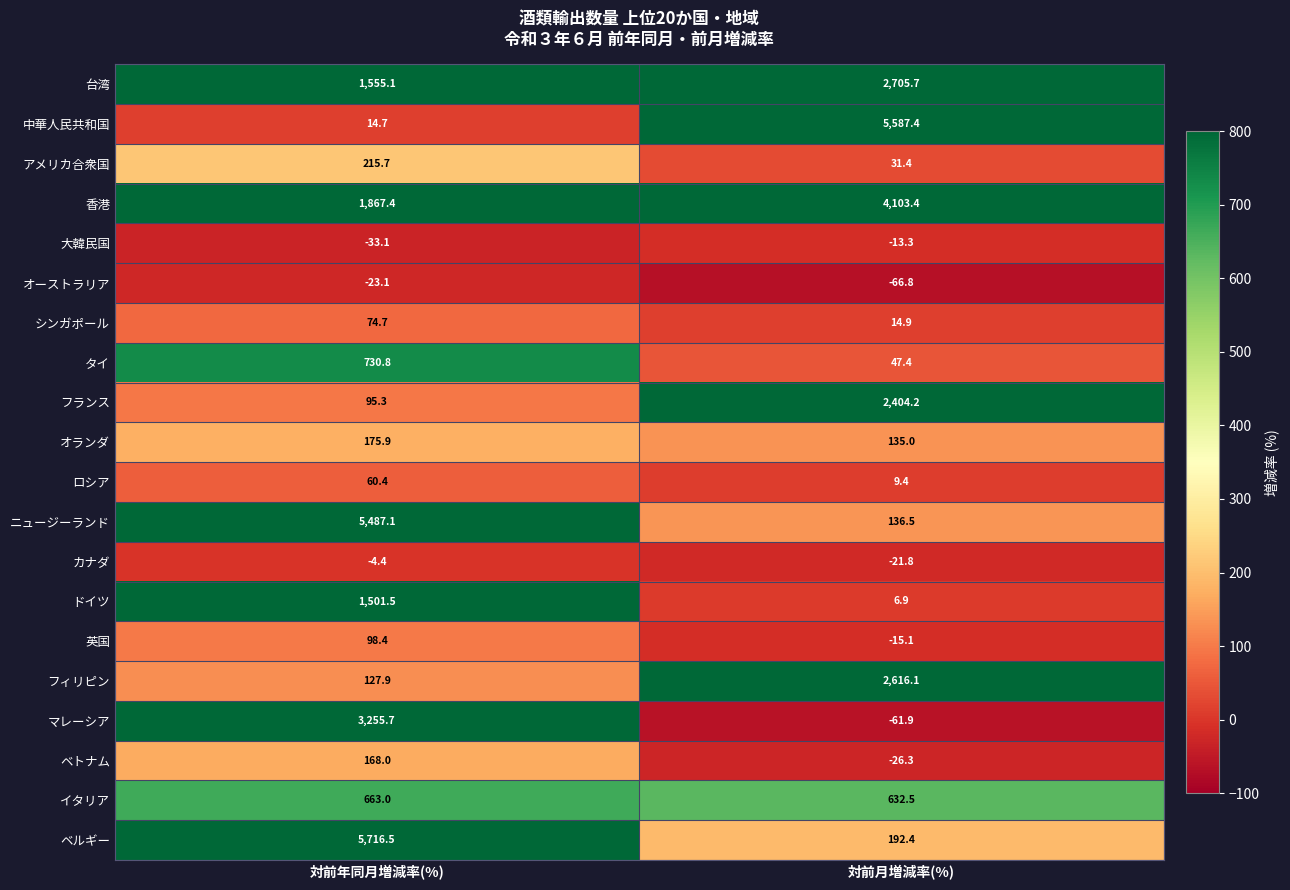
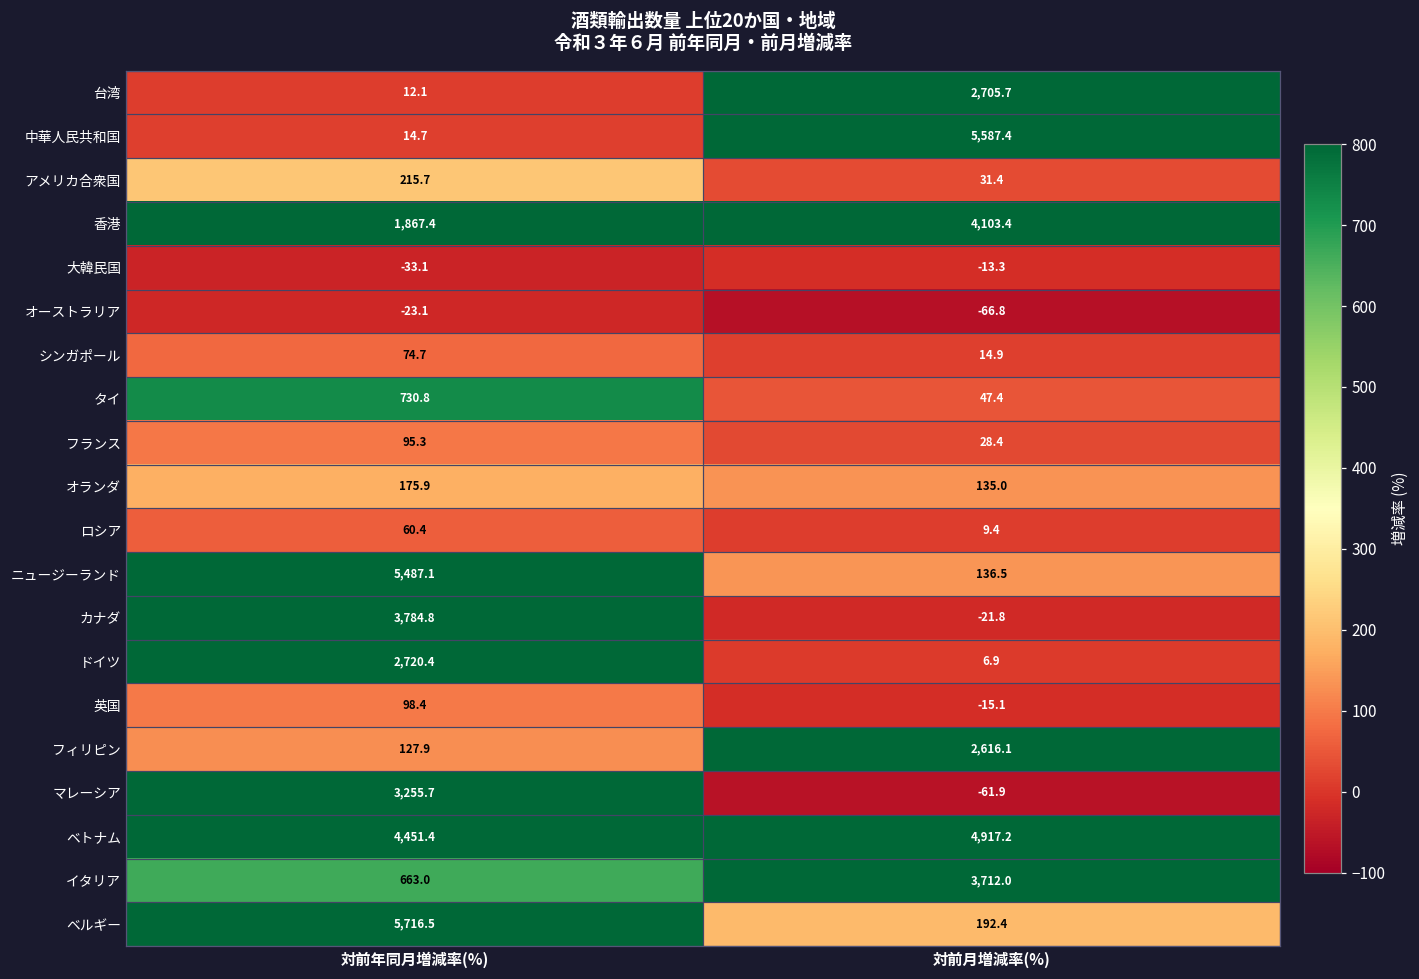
  {
    "台湾": {
-     "対前年同月増減率(%)": "1,555.1",
+     "対前年同月増減率(%)": "12.1",
      "対前月増減率(%)": "2,705.7"
    },
    "中華人民共和国": {
      "対前年同月増減率(%)": "14.7",
      "対前月増減率(%)": "5,587.4"
    },
    "アメリカ合衆国": {
      "対前年同月増減率(%)": "215.7",
      "対前月増減率(%)": "31.4"
    },
    "香港": {
      "対前年同月増減率(%)": "1,867.4",
      "対前月増減率(%)": "4,103.4"
    },
    "大韓民国": {
      "対前年同月増減率(%)": "-33.1",
      "対前月増減率(%)": "-13.3"
    },
    "オーストラリア": {
      "対前年同月増減率(%)": "-23.1",
      "対前月増減率(%)": "-66.8"
    },
    "シンガポール": {
      "対前年同月増減率(%)": "74.7",
      "対前月増減率(%)": "14.9"
    },
    "タイ": {
      "対前年同月増減率(%)": "730.8",
      "対前月増減率(%)": "47.4"
    },
    "フランス": {
      "対前年同月増減率(%)": "95.3",
-     "対前月増減率(%)": "2,404.2"
+     "対前月増減率(%)": "28.4"
    },
    "オランダ": {
      "対前年同月増減率(%)": "175.9",
      "対前月増減率(%)": "135.0"
    },
    "ロシア": {
      "対前年同月増減率(%)": "60.4",
      "対前月増減率(%)": "9.4"
    },
    "ニュージーランド": {
      "対前年同月増減率(%)": "5,487.1",
      "対前月増減率(%)": "136.5"
    },
    "カナダ": {
-     "対前年同月増減率(%)": "-4.4",
+     "対前年同月増減率(%)": "3,784.8",
      "対前月増減率(%)": "-21.8"
    },
    "ドイツ": {
-     "対前年同月増減率(%)": "1,501.5",
+     "対前年同月増減率(%)": "2,720.4",
      "対前月増減率(%)": "6.9"
    },
    "英国": {
      "対前年同月増減率(%)": "98.4",
      "対前月増減率(%)": "-15.1"
    },
    "フィリピン": {
      "対前年同月増減率(%)": "127.9",
      "対前月増減率(%)": "2,616.1"
    },
    "マレーシア": {
      "対前年同月増減率(%)": "3,255.7",
      "対前月増減率(%)": "-61.9"
    },
    "ベトナム": {
-     "対前年同月増減率(%)": "168.0",
-     "対前月増減率(%)": "-26.3"
+     "対前年同月増減率(%)": "4,451.4",
+     "対前月増減率(%)": "4,917.2"
    },
    "イタリア": {
      "対前年同月増減率(%)": "663.0",
-     "対前月増減率(%)": "632.5"
+     "対前月増減率(%)": "3,712.0"
    },
    "ベルギー": {
      "対前年同月増減率(%)": "5,716.5",
      "対前月増減率(%)": "192.4"
    }
  }
